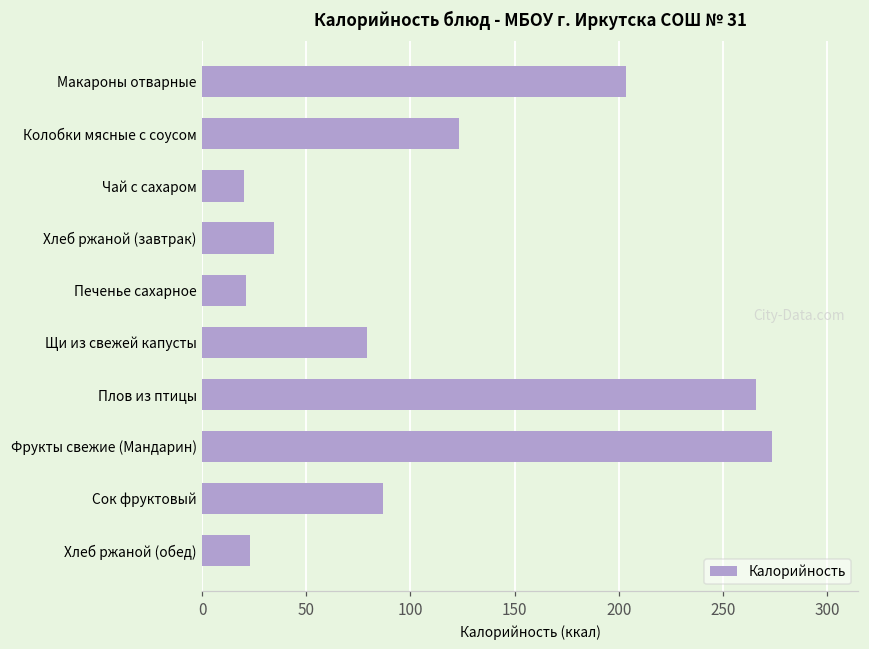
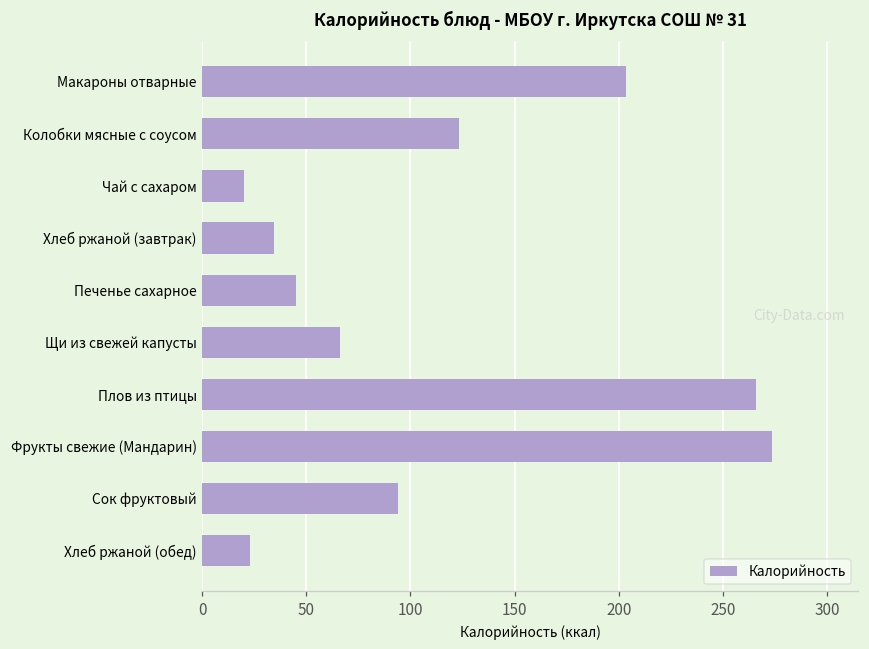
  {
    "Макароны отварные": 204,
    "Колобки мясные с соусом": 123,
    "Чай с сахаром": 20,
    "Хлеб ржаной (завтрак)": 35,
-   "Печенье сахарное": 21,
-   "Щи из свежей капусты": 79,
+   "Печенье сахарное": 45,
+   "Щи из свежей капусты": 66,
    "Плов из птицы": 266,
    "Фрукты свежие (Мандарин)": 274,
-   "Сок фруктовый": 87,
+   "Сок фруктовый": 94,
    "Хлеб ржаной (обед)": 23
  }
